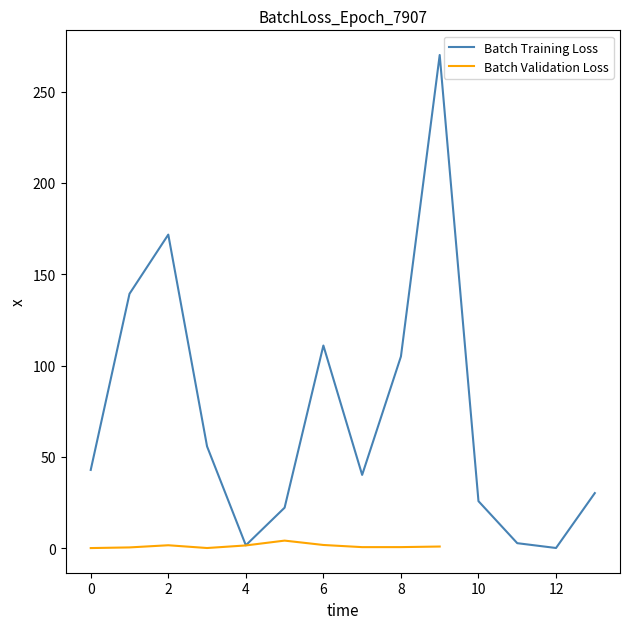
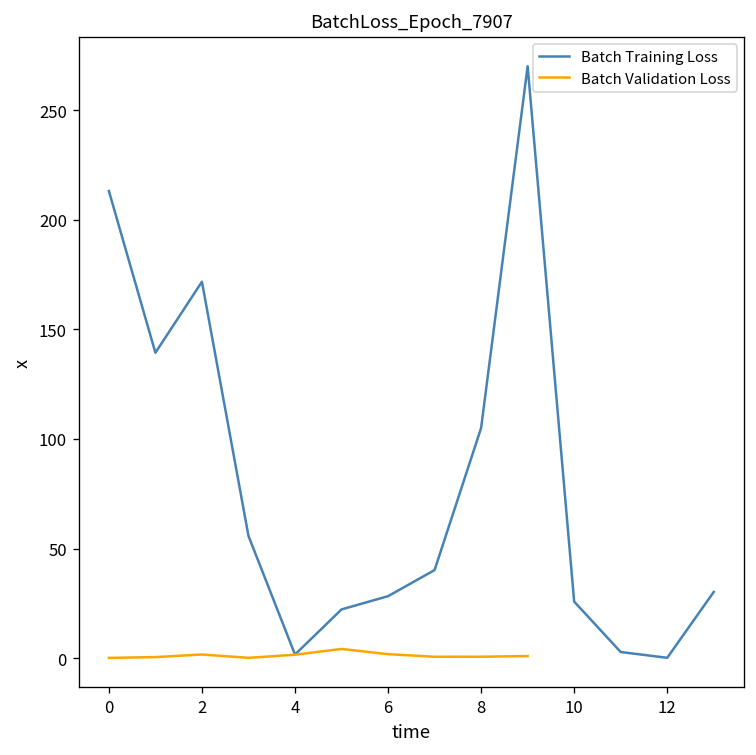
  {
    "Batch Training Loss": {
-     "0": 43,
+     "0": 213,
      "2": 172,
-     "6": 111,
+     "6": 28,
      "8": 105,
      "10": 26,
      "12": 0
    },
    "Batch Validation Loss": {
      "0": 0,
      "2": 2,
      "6": 2,
      "8": 1
    }
  }
